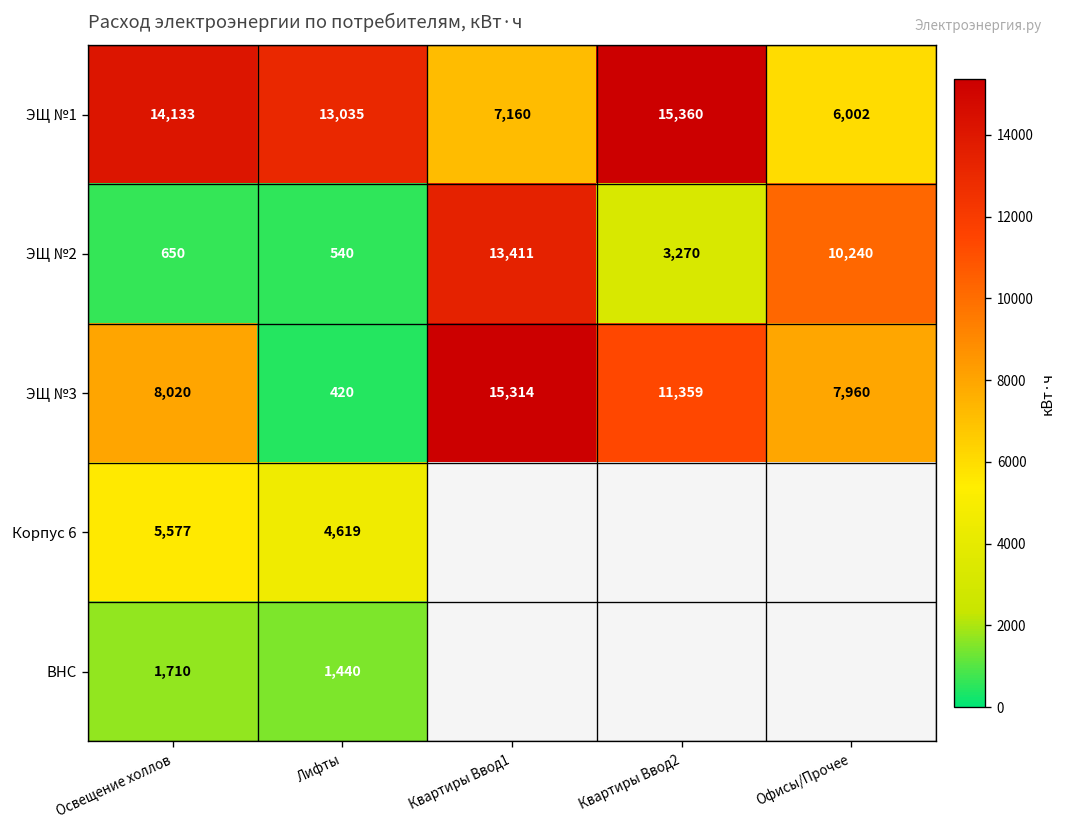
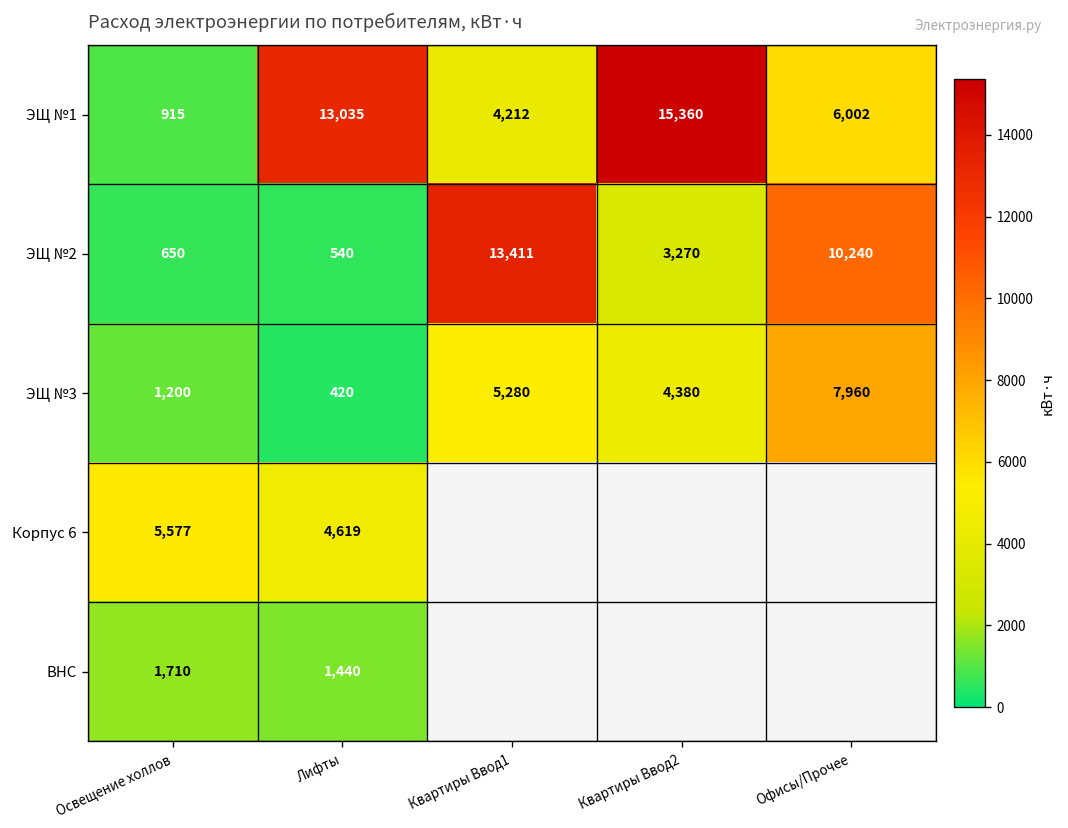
  {
    "ЭЩ №1": {
-     "Освещение холлов": "14,133",
+     "Освещение холлов": "915",
      "Лифты": "13,035",
-     "Квартиры Ввод1": "7,160",
+     "Квартиры Ввод1": "4,212",
      "Квартиры Ввод2": "15,360",
      "Офисы/Прочее": "6,002"
    },
    "ЭЩ №2": {
      "Освещение холлов": "650",
      "Лифты": "540",
      "Квартиры Ввод1": "13,411",
      "Квартиры Ввод2": "3,270",
      "Офисы/Прочее": "10,240"
    },
    "ЭЩ №3": {
-     "Освещение холлов": "8,020",
+     "Освещение холлов": "1,200",
      "Лифты": "420",
-     "Квартиры Ввод1": "15,314",
-     "Квартиры Ввод2": "11,359",
+     "Квартиры Ввод1": "5,280",
+     "Квартиры Ввод2": "4,380",
      "Офисы/Прочее": "7,960"
    },
    "Корпус 6": {
      "Освещение холлов": "5,577",
      "Лифты": "4,619"
    },
    "ВНС": {
      "Освещение холлов": "1,710",
      "Лифты": "1,440"
    }
  }
